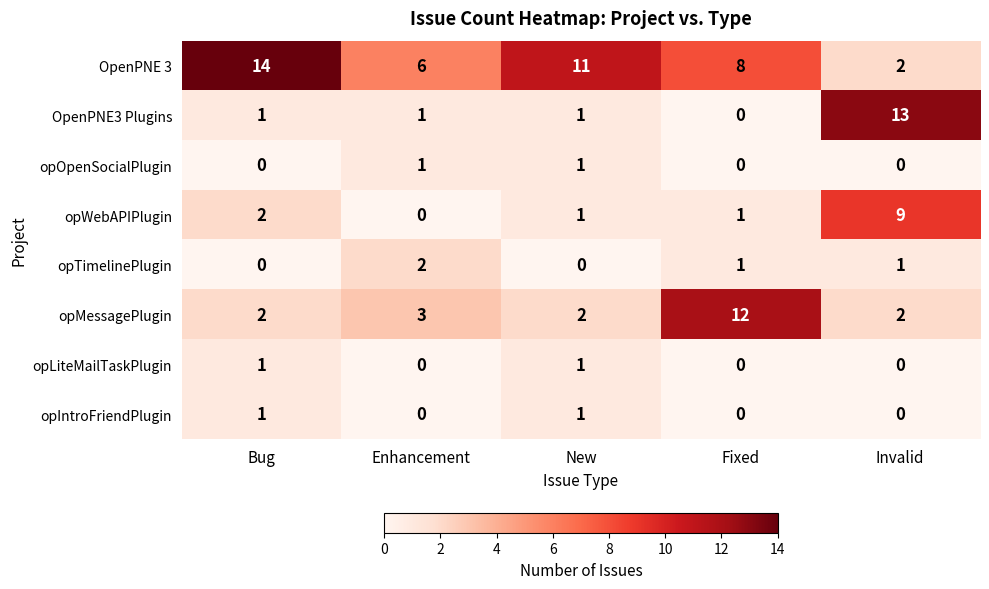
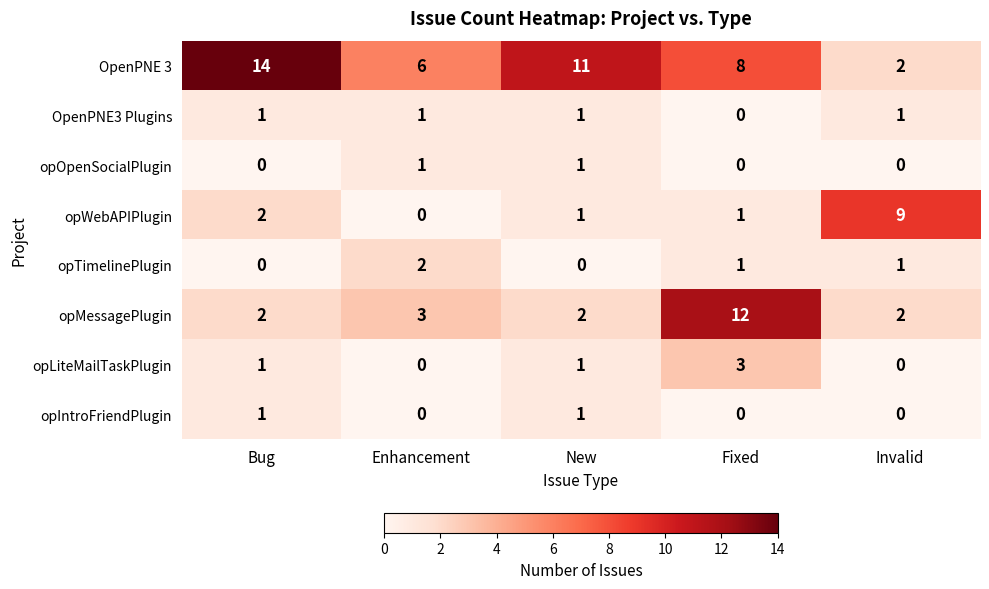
  {
    "OpenPNE 3": {
      "Bug": 14,
      "Enhancement": 6,
      "New": 11,
      "Fixed": 8,
      "Invalid": 2
    },
    "OpenPNE3 Plugins": {
      "Bug": 1,
      "Enhancement": 1,
      "New": 1,
      "Fixed": 0,
-     "Invalid": 13
+     "Invalid": 1
    },
    "opOpenSocialPlugin": {
      "Bug": 0,
      "Enhancement": 1,
      "New": 1,
      "Fixed": 0,
      "Invalid": 0
    },
    "opWebAPIPlugin": {
      "Bug": 2,
      "Enhancement": 0,
      "New": 1,
      "Fixed": 1,
      "Invalid": 9
    },
    "opTimelinePlugin": {
      "Bug": 0,
      "Enhancement": 2,
      "New": 0,
      "Fixed": 1,
      "Invalid": 1
    },
    "opMessagePlugin": {
      "Bug": 2,
      "Enhancement": 3,
      "New": 2,
      "Fixed": 12,
      "Invalid": 2
    },
    "opLiteMailTaskPlugin": {
      "Bug": 1,
      "Enhancement": 0,
      "New": 1,
-     "Fixed": 0,
+     "Fixed": 3,
      "Invalid": 0
    },
    "opIntroFriendPlugin": {
      "Bug": 1,
      "Enhancement": 0,
      "New": 1,
      "Fixed": 0,
      "Invalid": 0
    }
  }
